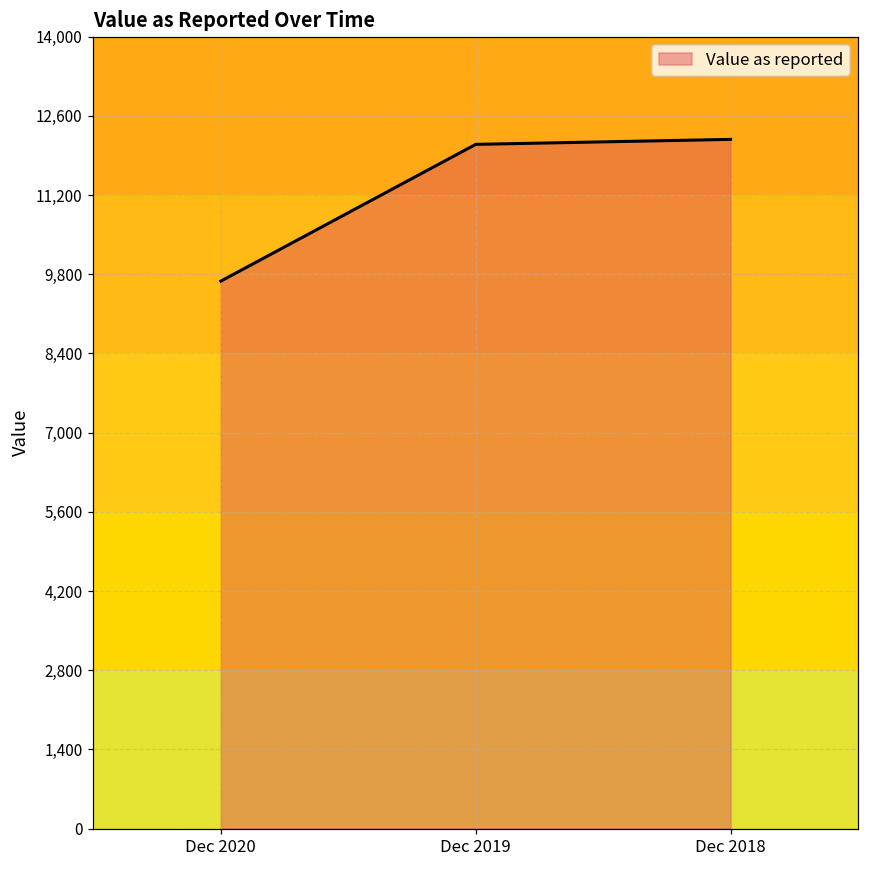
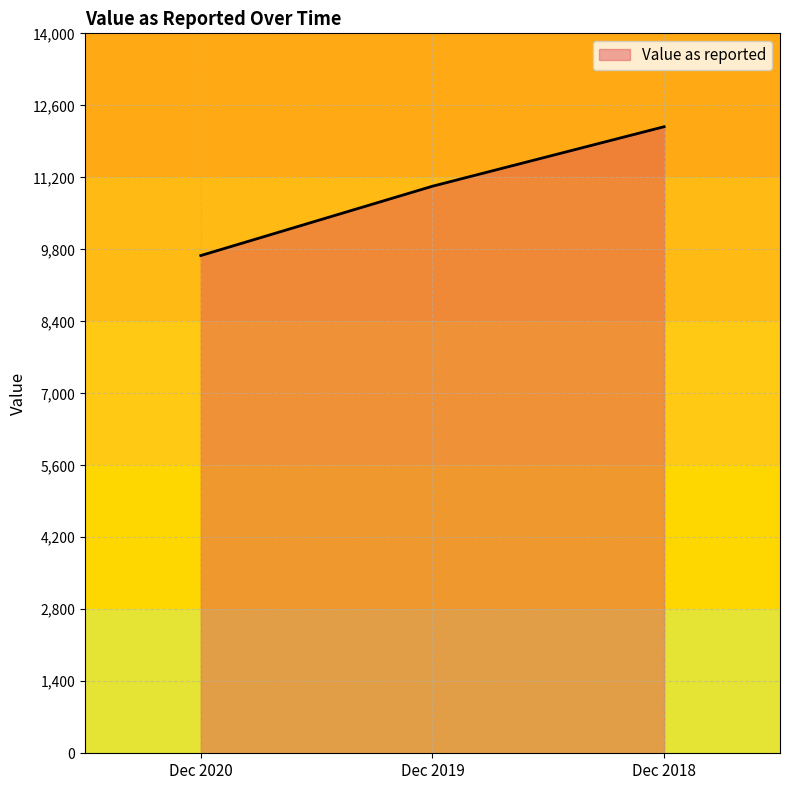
  {
    "Dec 2020": "9,700",
-   "Dec 2019": "12,100",
+   "Dec 2019": "11,000",
    "Dec 2018": "12,200"
  }
